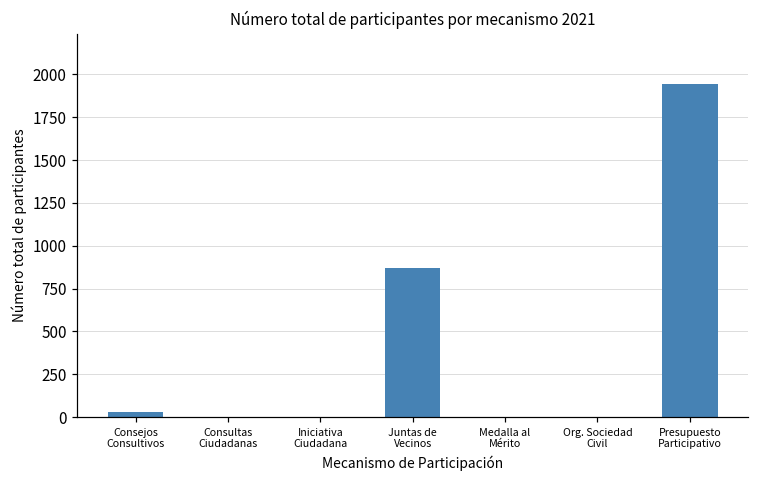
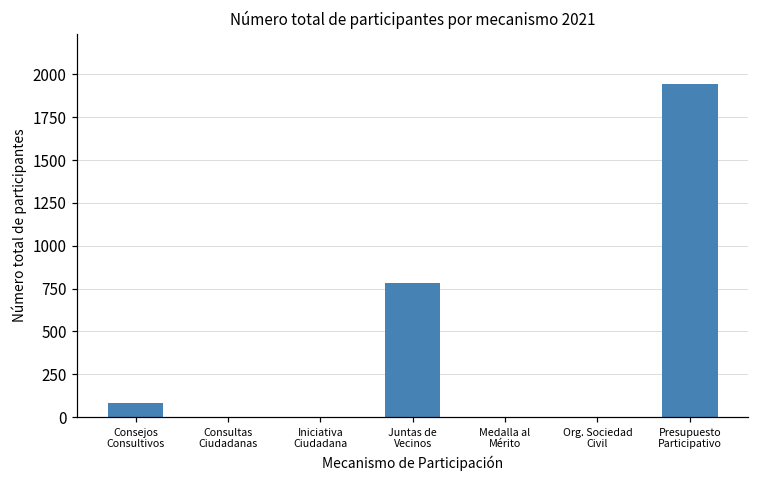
  {
-   "Consejos Consultivos": 30,
+   "Consejos Consultivos": 80,
    "Consultas Ciudadanas": 0,
    "Iniciativa Ciudadana": 0,
-   "Juntas de Vecinos": 870,
+   "Juntas de Vecinos": 780,
    "Medalla al Mérito": 0,
    "Org. Sociedad Civil": 0,
    "Presupuesto Participativo": 1940
  }
